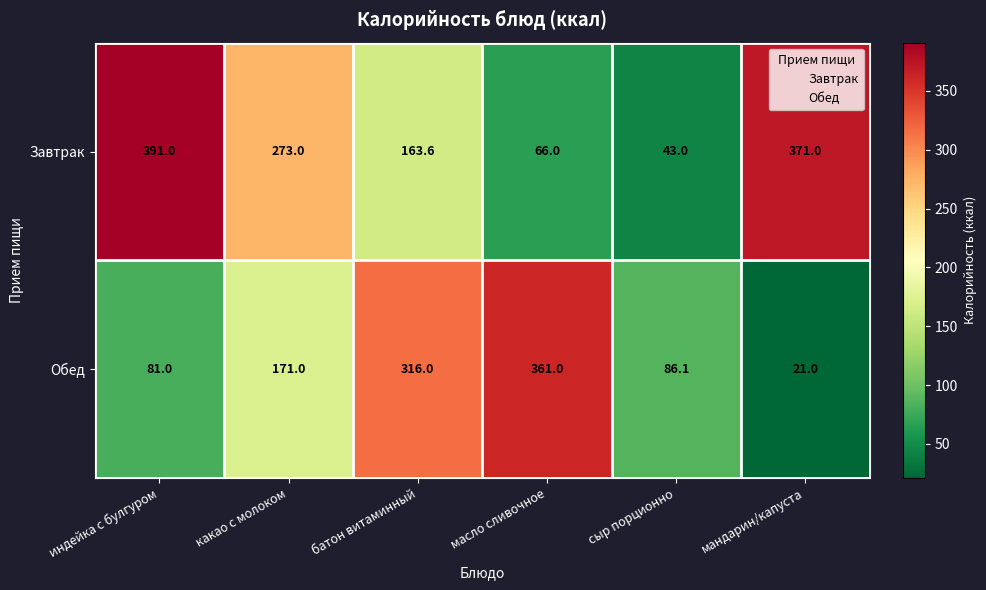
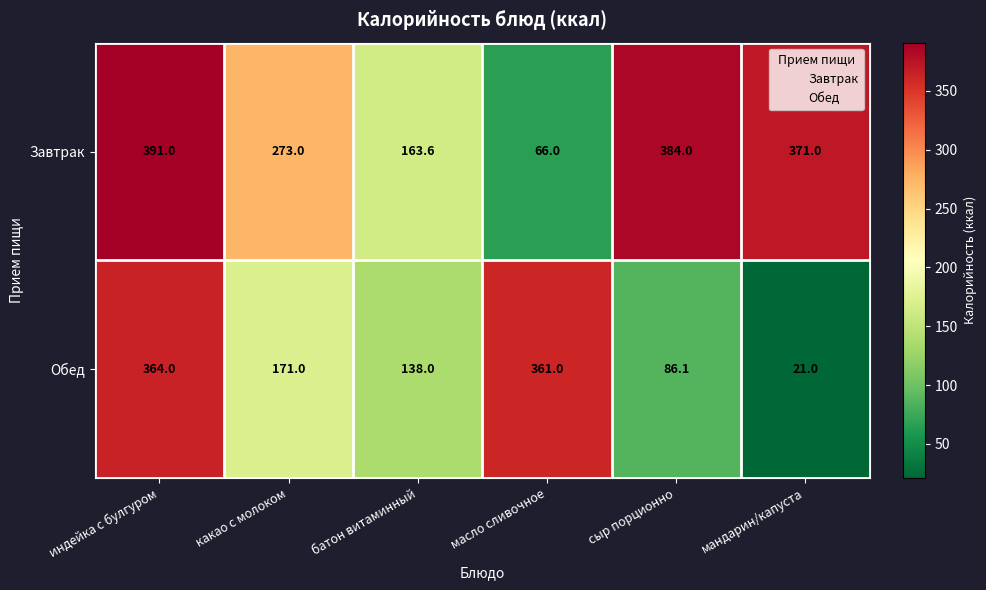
  {
    "Завтрак": {
      "индейка с булгуром": 391.0,
      "какао с молоком": 273.0,
      "батон витаминный": 163.6,
      "масло сливочное": 66.0,
-     "сыр порционно": 43.0,
+     "сыр порционно": 384.0,
      "мандарин/капуста": 371.0
    },
    "Обед": {
-     "индейка с булгуром": 81.0,
+     "индейка с булгуром": 364.0,
      "какао с молоком": 171.0,
-     "батон витаминный": 316.0,
+     "батон витаминный": 138.0,
      "масло сливочное": 361.0,
      "сыр порционно": 86.1,
      "мандарин/капуста": 21.0
    }
  }
